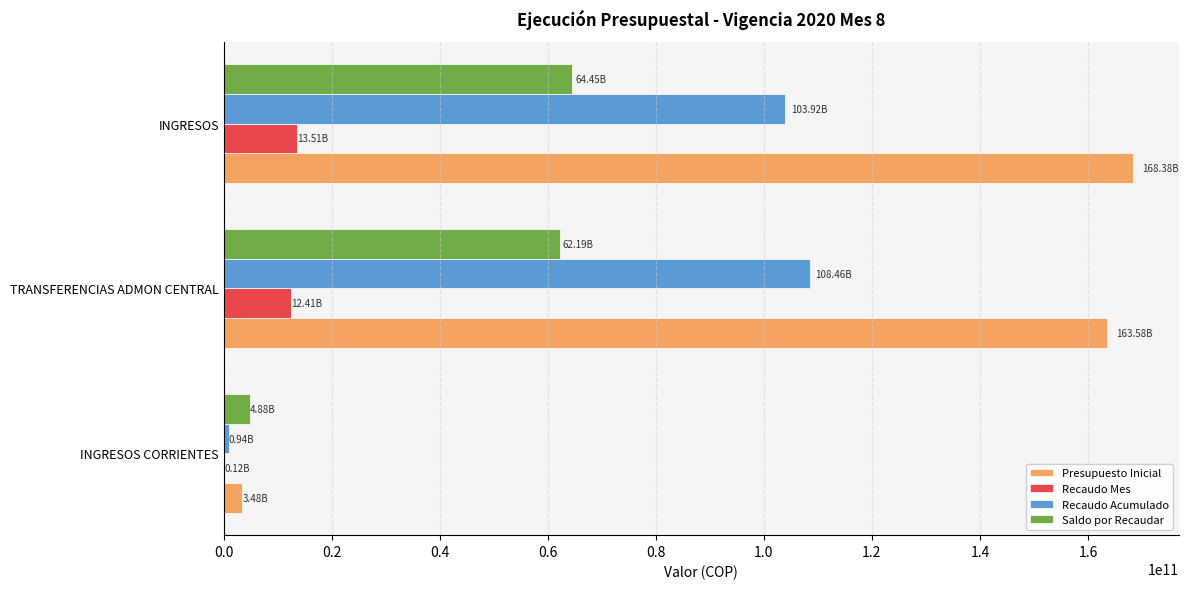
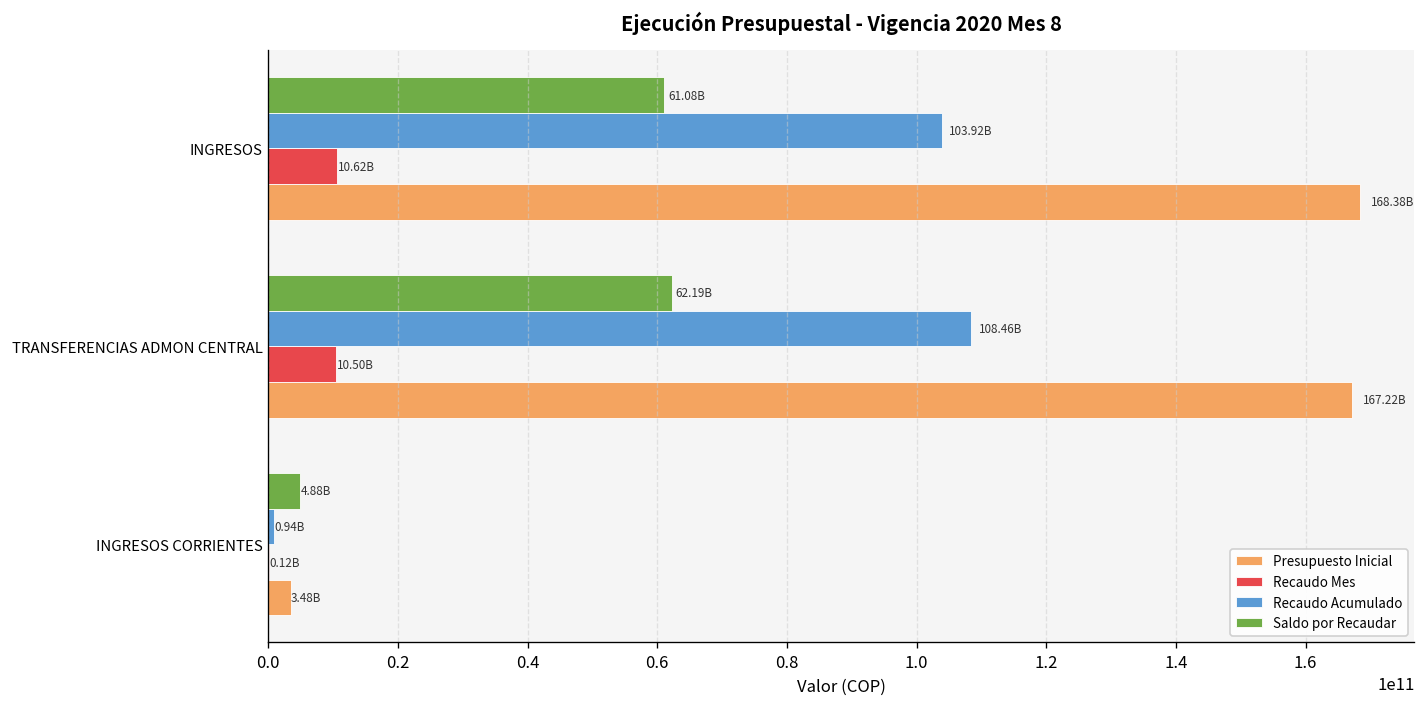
  {
    "Presupuesto Inicial": {
      "INGRESOS": "168.38B",
-     "TRANSFERENCIAS ADMON CENTRAL": "163.58B",
+     "TRANSFERENCIAS ADMON CENTRAL": "167.22B",
      "INGRESOS CORRIENTES": "3.48B"
    },
    "Recaudo Mes": {
-     "INGRESOS": "13.51B",
-     "TRANSFERENCIAS ADMON CENTRAL": "12.41B",
+     "INGRESOS": "10.62B",
+     "TRANSFERENCIAS ADMON CENTRAL": "10.50B",
      "INGRESOS CORRIENTES": "0.12B"
    },
    "Recaudo Acumulado": {
      "INGRESOS": "103.92B",
      "TRANSFERENCIAS ADMON CENTRAL": "108.46B",
      "INGRESOS CORRIENTES": "0.94B"
    },
    "Saldo por Recaudar": {
-     "INGRESOS": "64.45B",
+     "INGRESOS": "61.08B",
      "TRANSFERENCIAS ADMON CENTRAL": "62.19B",
      "INGRESOS CORRIENTES": "4.88B"
    }
  }
